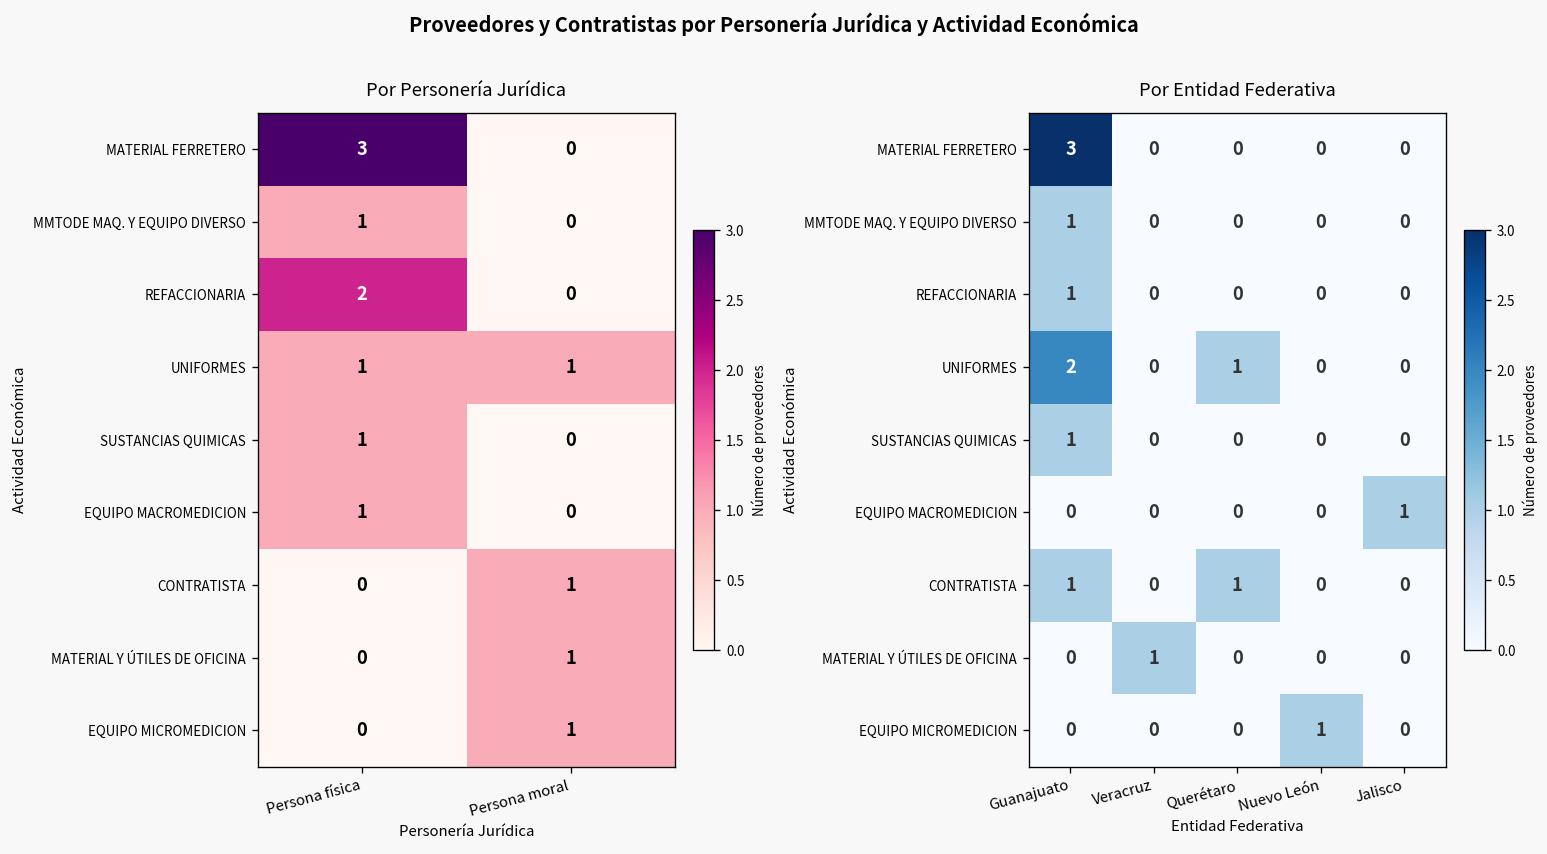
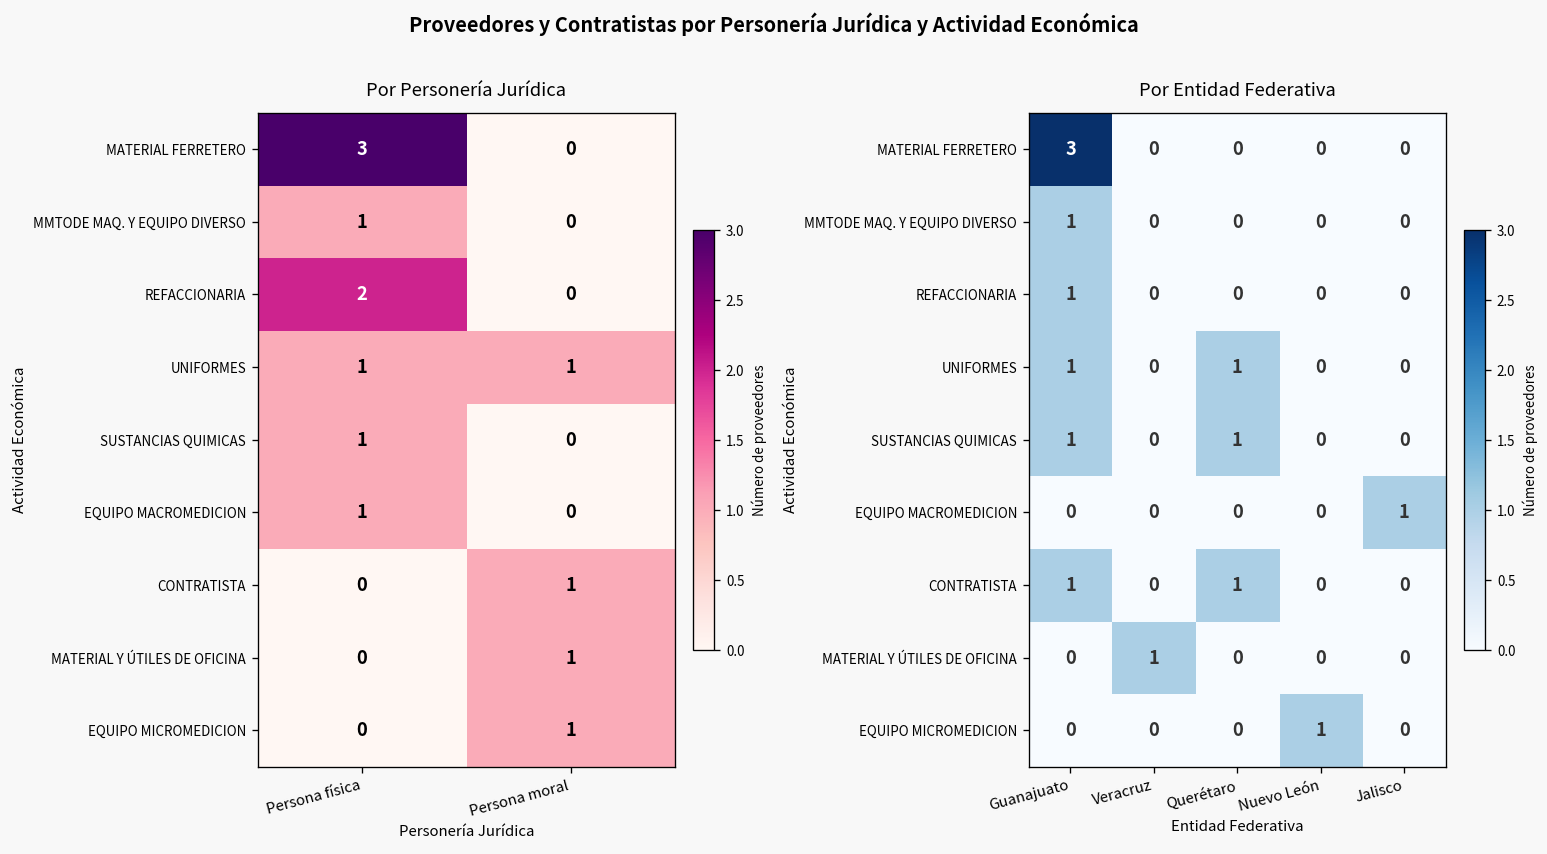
  {
    "Por Personería Jurídica": {
      "MATERIAL FERRETERO": {
        "Persona física": 3,
        "Persona moral": 0
      },
      "MMTODE MAQ. Y EQUIPO DIVERSO": {
        "Persona física": 1,
        "Persona moral": 0
      },
      "REFACCIONARIA": {
        "Persona física": 2,
        "Persona moral": 0
      },
      "UNIFORMES": {
        "Persona física": 1,
        "Persona moral": 1
      },
      "SUSTANCIAS QUIMICAS": {
        "Persona física": 1,
        "Persona moral": 0
      },
      "EQUIPO MACROMEDICION": {
        "Persona física": 1,
        "Persona moral": 0
      },
      "CONTRATISTA": {
        "Persona física": 0,
        "Persona moral": 1
      },
      "MATERIAL Y ÚTILES DE OFICINA": {
        "Persona física": 0,
        "Persona moral": 1
      },
      "EQUIPO MICROMEDICION": {
        "Persona física": 0,
        "Persona moral": 1
      }
    },
    "Por Entidad Federativa": {
      "MATERIAL FERRETERO": {
        "Guanajuato": 3,
        "Veracruz": 0,
        "Querétaro": 0,
        "Nuevo León": 0,
        "Jalisco": 0
      },
      "MMTODE MAQ. Y EQUIPO DIVERSO": {
        "Guanajuato": 1,
        "Veracruz": 0,
        "Querétaro": 0,
        "Nuevo León": 0,
        "Jalisco": 0
      },
      "REFACCIONARIA": {
        "Guanajuato": 1,
        "Veracruz": 0,
        "Querétaro": 0,
        "Nuevo León": 0,
        "Jalisco": 0
      },
      "UNIFORMES": {
-       "Guanajuato": 2,
+       "Guanajuato": 1,
        "Veracruz": 0,
        "Querétaro": 1,
        "Nuevo León": 0,
        "Jalisco": 0
      },
      "SUSTANCIAS QUIMICAS": {
        "Guanajuato": 1,
        "Veracruz": 0,
-       "Querétaro": 0,
+       "Querétaro": 1,
        "Nuevo León": 0,
        "Jalisco": 0
      },
      "EQUIPO MACROMEDICION": {
        "Guanajuato": 0,
        "Veracruz": 0,
        "Querétaro": 0,
        "Nuevo León": 0,
        "Jalisco": 1
      },
      "CONTRATISTA": {
        "Guanajuato": 1,
        "Veracruz": 0,
        "Querétaro": 1,
        "Nuevo León": 0,
        "Jalisco": 0
      },
      "MATERIAL Y ÚTILES DE OFICINA": {
        "Guanajuato": 0,
        "Veracruz": 1,
        "Querétaro": 0,
        "Nuevo León": 0,
        "Jalisco": 0
      },
      "EQUIPO MICROMEDICION": {
        "Guanajuato": 0,
        "Veracruz": 0,
        "Querétaro": 0,
        "Nuevo León": 1,
        "Jalisco": 0
      }
    }
  }
